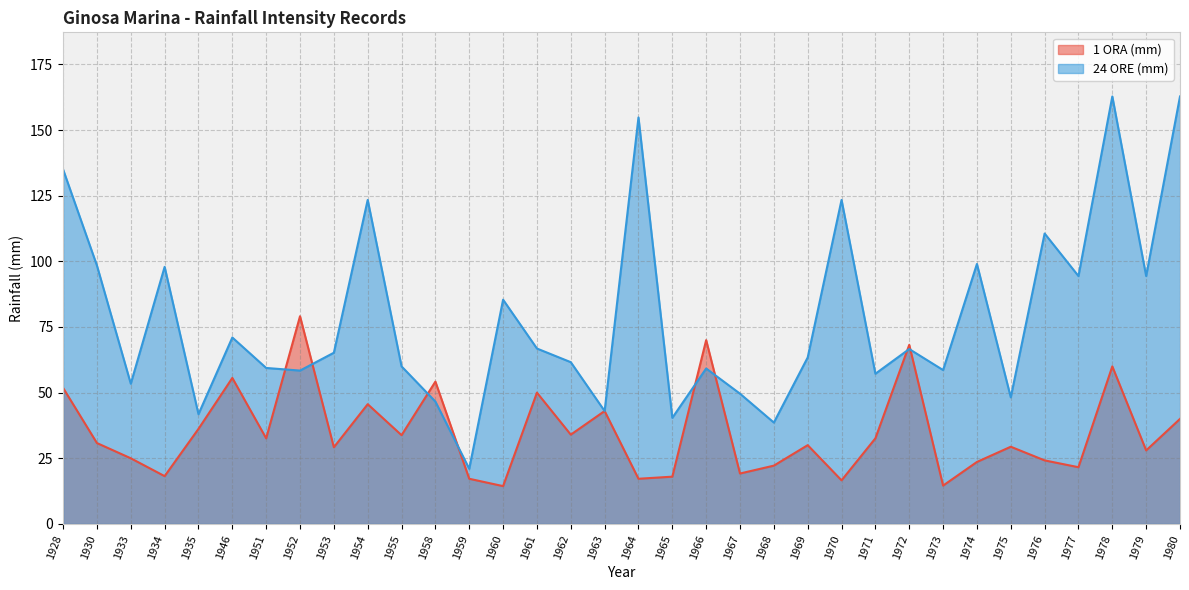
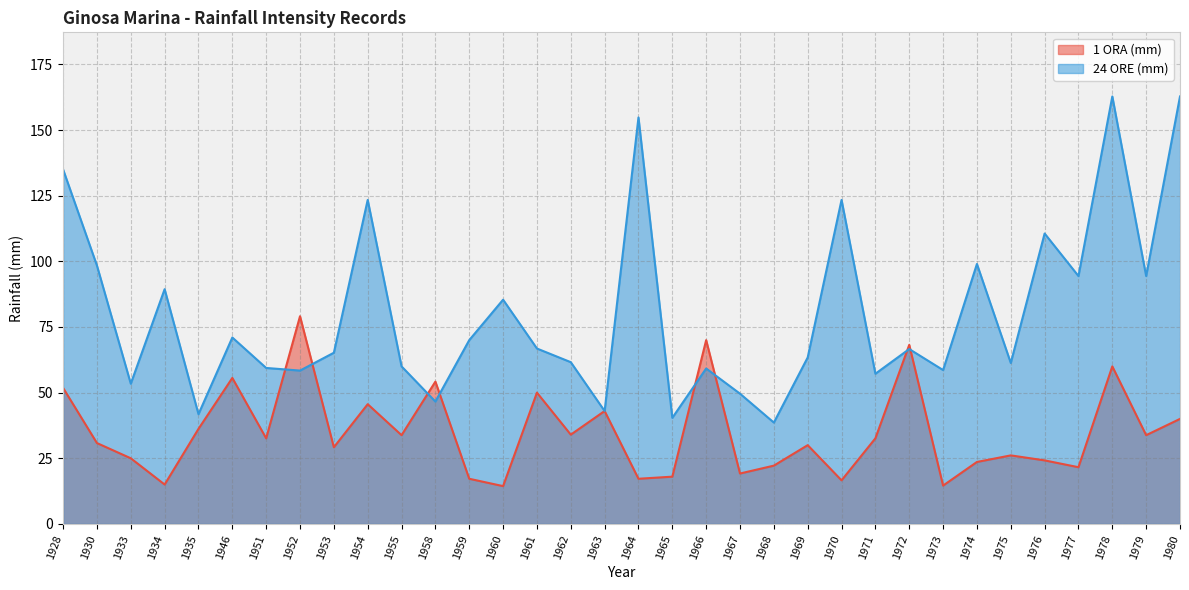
  {
    "1 ORA (mm)": {
      "1928": 52,
      "1930": 31,
      "1933": 25,
-     "1934": 18,
+     "1934": 15,
      "1935": 36,
      "1946": 56,
      "1951": 33,
      "1952": 79,
      "1953": 29,
      "1954": 46,
      "1955": 34,
      "1958": 54,
      "1959": 17,
      "1960": 14,
      "1961": 50,
      "1962": 34,
      "1964": 17,
      "1965": 18,
      "1966": 70,
      "1967": 19,
      "1968": 22,
      "1969": 30,
      "1970": 17,
      "1971": 33,
      "1972": 68,
      "1973": 15,
      "1974": 24,
-     "1975": 29,
+     "1975": 26,
      "1976": 24,
      "1977": 22,
      "1978": 60,
-     "1979": 28,
+     "1979": 34,
      "1980": 40
    },
    "24 ORE (mm)": {
      "1928": 135,
      "1930": 98,
      "1933": 53,
-     "1934": 98,
+     "1934": 89,
      "1935": 42,
      "1946": 71,
      "1951": 59,
      "1952": 58,
      "1953": 65,
      "1954": 123,
      "1955": 60,
      "1958": 47,
-     "1959": 21,
+     "1959": 70,
      "1960": 85,
      "1961": 67,
      "1962": 62,
      "1964": 155,
      "1965": 40,
      "1966": 59,
      "1967": 50,
      "1968": 39,
      "1969": 63,
      "1970": 123,
      "1971": 57,
      "1972": 67,
      "1973": 59,
      "1974": 99,
-     "1975": 48,
+     "1975": 61,
      "1976": 111,
      "1977": 94,
      "1978": 163,
      "1979": 94,
      "1980": 163
    }
  }
